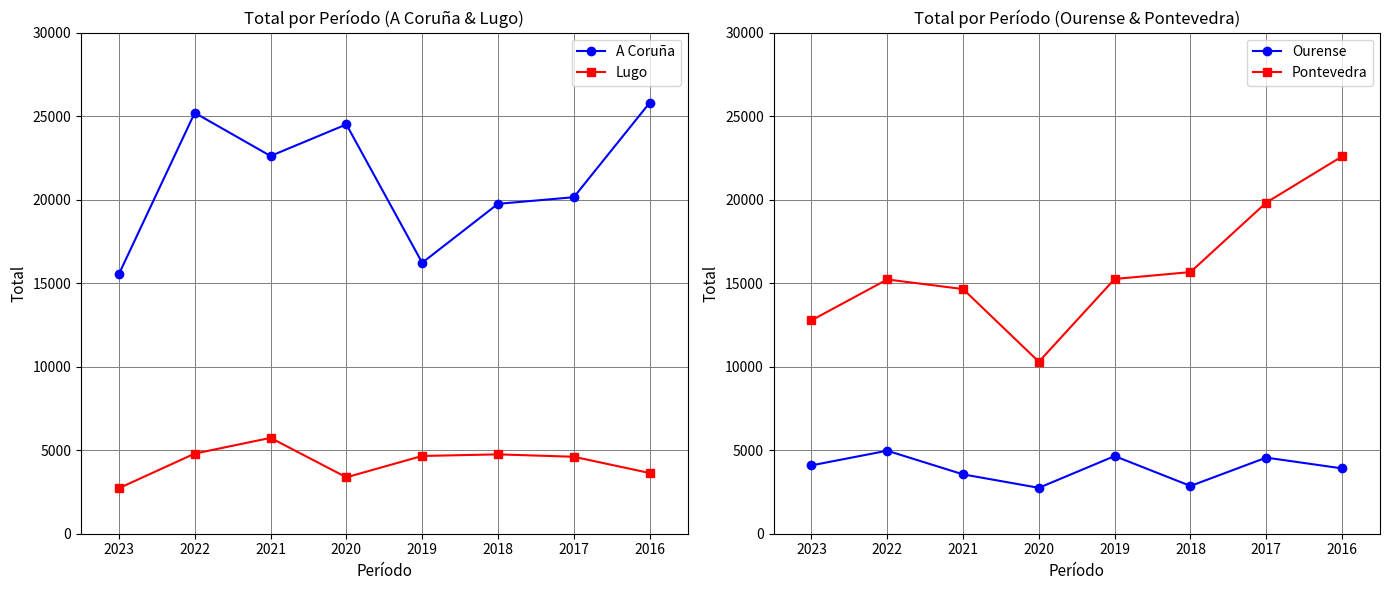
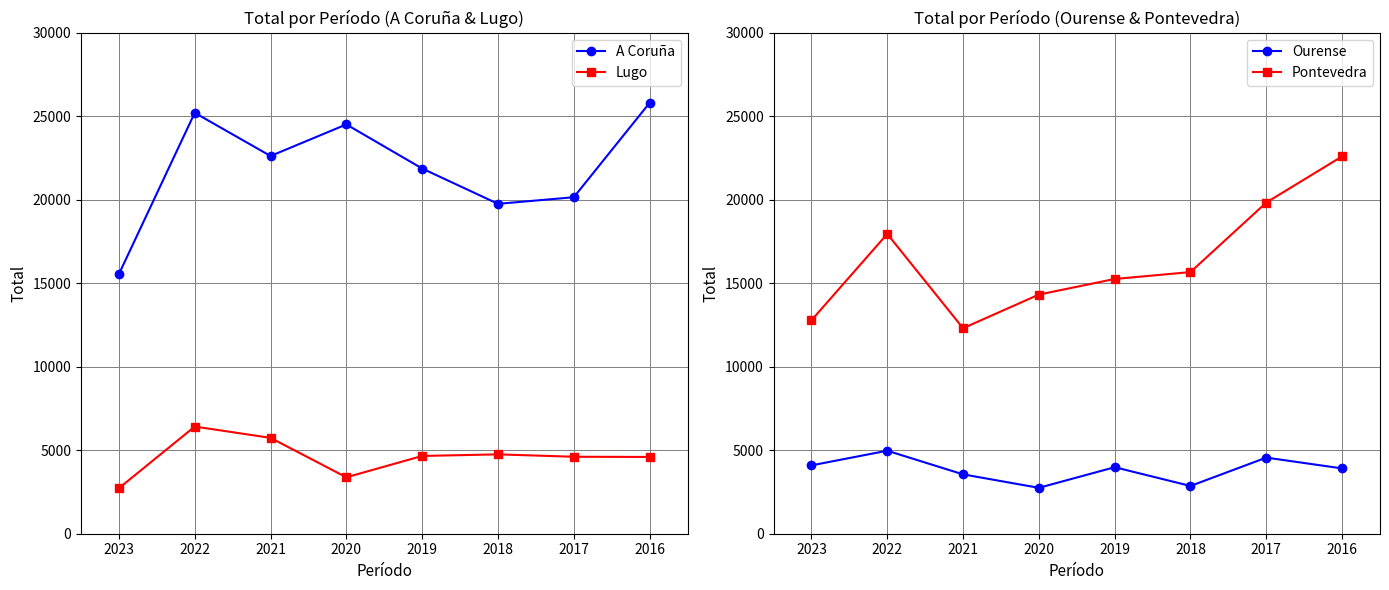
  {
    "Total por Período (A Coruña & Lugo)": {
      "A Coruña": {
        "2023": 15500,
        "2022": 25200,
        "2021": 22600,
        "2020": 24500,
-       "2019": 16200,
+       "2019": 21900,
        "2018": 19800,
        "2017": 20100,
        "2016": 25800
      },
      "Lugo": {
        "2023": 2700,
-       "2022": 4800,
+       "2022": 6400,
        "2021": 5700,
        "2020": 3400,
        "2019": 4700,
        "2018": 4800,
        "2017": 4600,
-       "2016": 3600
+       "2016": 4600
      }
    },
    "Total por Período (Ourense & Pontevedra)": {
      "Ourense": {
        "2023": 4100,
        "2022": 5000,
        "2021": 3600,
        "2020": 2700,
-       "2019": 4600,
+       "2019": 4000,
        "2018": 2900,
        "2017": 4600,
        "2016": 3900
      },
      "Pontevedra": {
        "2023": 12800,
-       "2022": 15200,
-       "2021": 14600,
-       "2020": 10300,
+       "2022": 17900,
+       "2021": 12300,
+       "2020": 14300,
        "2019": 15300,
        "2018": 15700,
        "2017": 19800,
        "2016": 22600
      }
    }
  }
